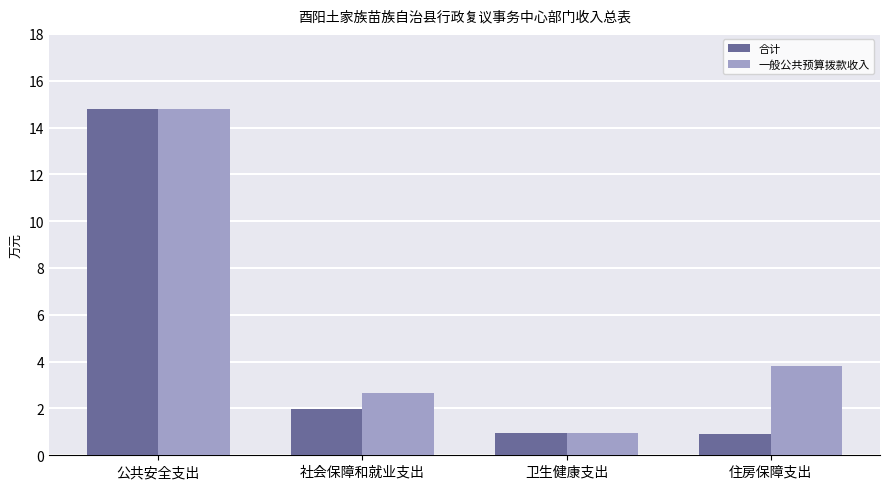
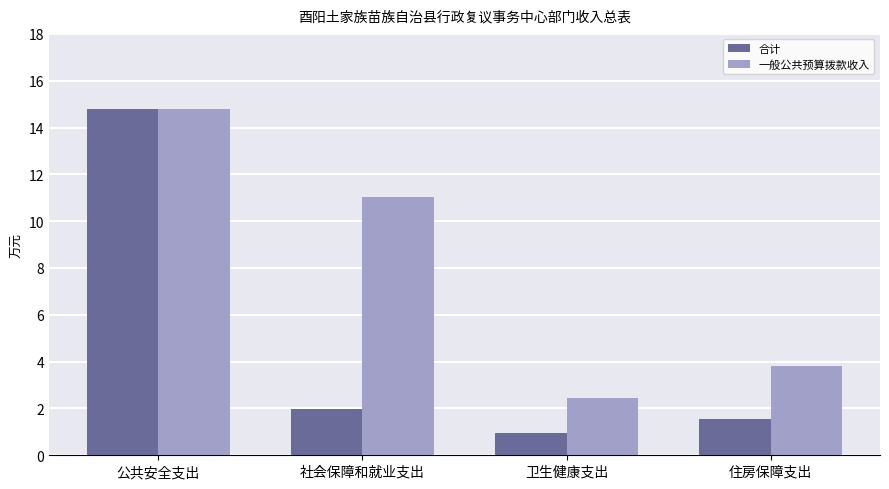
  {
    "合计": {
      "公共安全支出": 14.8,
      "社会保障和就业支出": 2.0,
      "卫生健康支出": 0.9,
-     "住房保障支出": 0.9
+     "住房保障支出": 1.6
    },
    "一般公共预算拨款收入": {
      "公共安全支出": 14.8,
-     "社会保障和就业支出": 2.6,
-     "卫生健康支出": 0.9,
+     "社会保障和就业支出": 11.0,
+     "卫生健康支出": 2.5,
      "住房保障支出": 3.8
    }
  }
